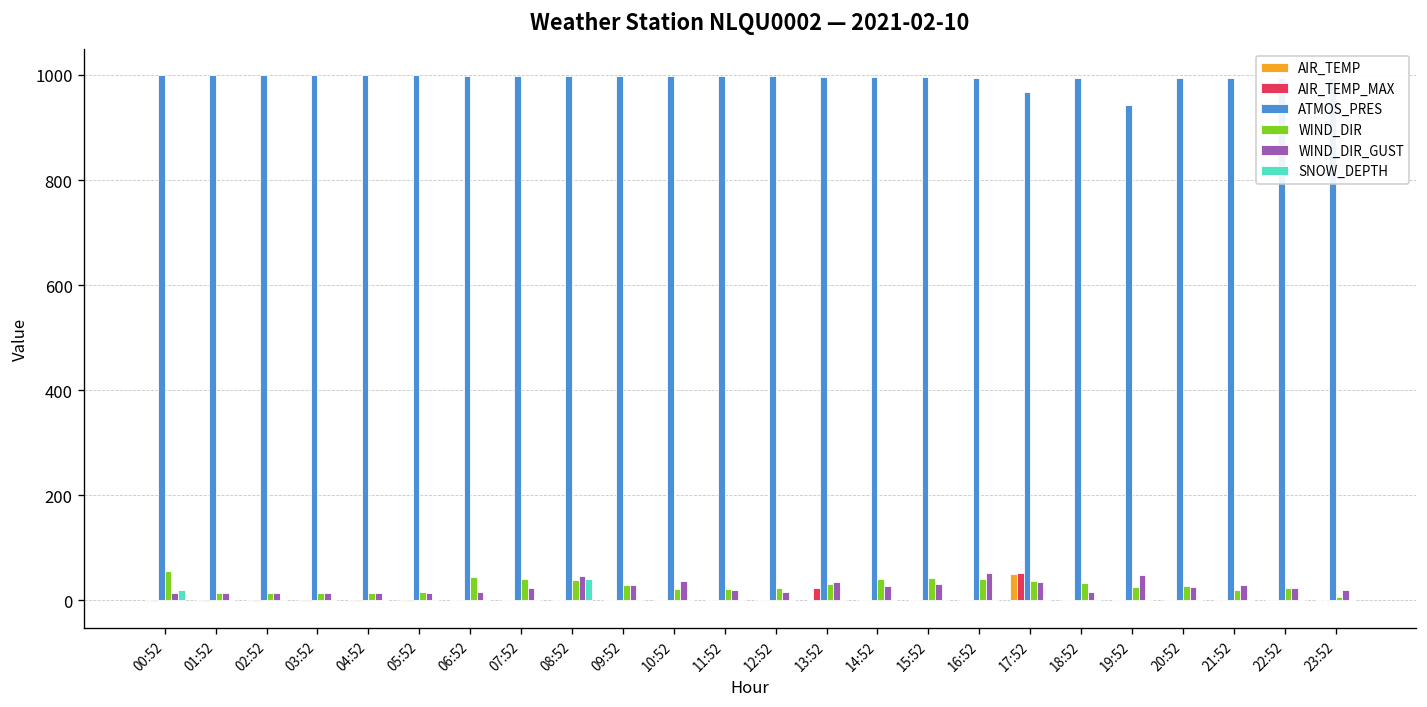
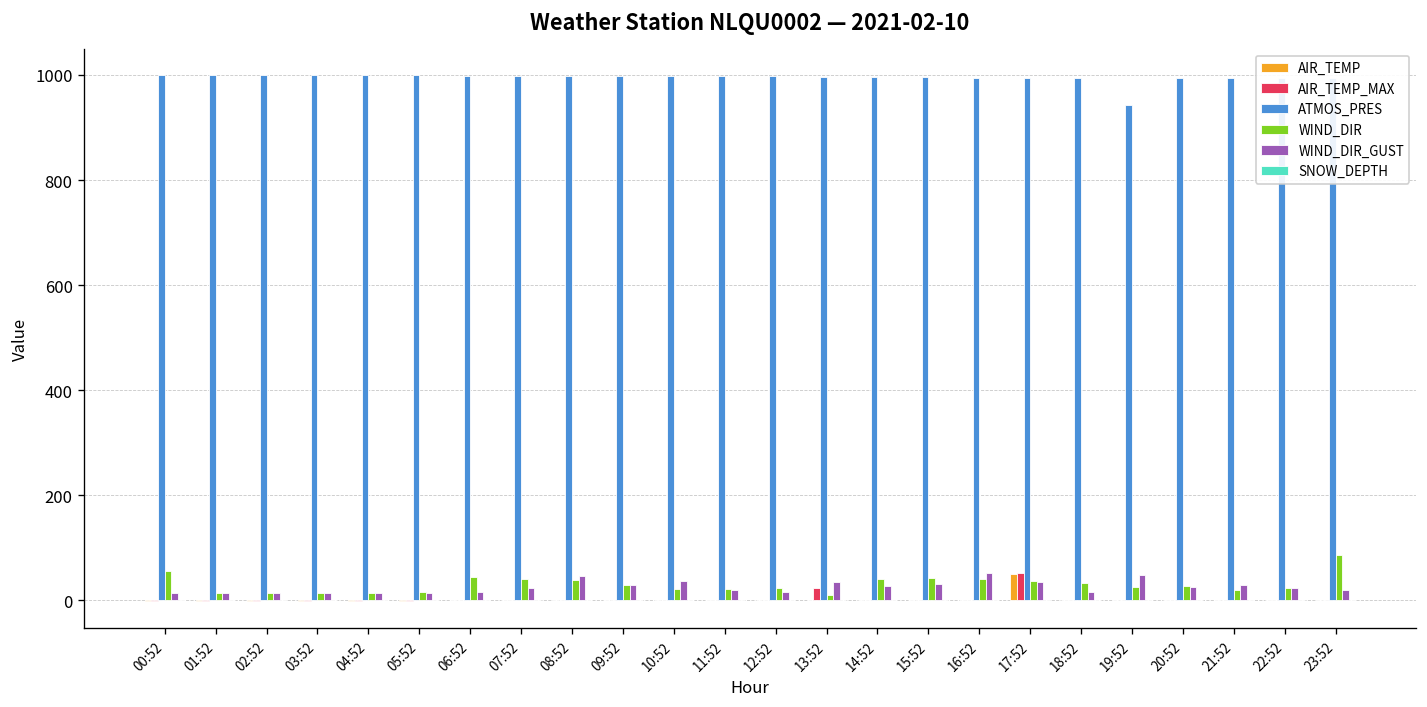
  {
    "AIR_TEMP": {
      "17:52": 50,
      "19:52": 0
    },
    "AIR_TEMP_MAX": {
      "13:52": 20,
      "17:52": 50
    },
    "ATMOS_PRES": {
      "00:52": 1000,
      "01:52": 1000,
      "02:52": 1000,
      "03:52": 1000,
      "04:52": 1000,
      "05:52": 1000,
      "06:52": 1000,
      "07:52": 1000,
      "08:52": 1000,
      "09:52": 1000,
      "10:52": 1000,
      "11:52": 1000,
      "12:52": 1000,
      "13:52": 1000,
      "14:52": 1000,
      "15:52": 1000,
      "16:52": 1000,
-     "17:52": 970,
+     "17:52": 990,
      "18:52": 990,
      "19:52": 940,
      "20:52": 990,
      "21:52": 990
    },
    "WIND_DIR": {
      "00:52": 60,
      "01:52": 10,
      "02:52": 10,
      "03:52": 10,
      "04:52": 10,
      "05:52": 20,
      "06:52": 40,
      "07:52": 40,
      "08:52": 40,
      "09:52": 30,
      "10:52": 20,
      "11:52": 20,
      "12:52": 20,
-     "13:52": 30,
+     "13:52": 10,
      "14:52": 40,
      "15:52": 40,
      "16:52": 40,
      "17:52": 40,
      "18:52": 30,
      "19:52": 30,
      "20:52": 30,
      "21:52": 20,
      "22:52": 20,
-     "23:52": 10
+     "23:52": 90
    },
    "WIND_DIR_GUST": {
      "00:52": 10,
      "01:52": 10,
      "02:52": 10,
      "03:52": 10,
      "04:52": 10,
      "05:52": 10,
      "06:52": 20,
      "07:52": 20,
      "08:52": 50,
      "09:52": 30,
      "10:52": 40,
      "11:52": 20,
      "12:52": 20,
      "13:52": 30,
      "14:52": 30,
      "15:52": 30,
      "16:52": 50,
      "17:52": 30,
      "18:52": 20,
      "19:52": 50,
      "20:52": 30,
      "21:52": 30,
      "22:52": 20,
      "23:52": 20
    },
    "SNOW_DEPTH": {
-     "00:52": 20,
-     "08:52": 40
+     "00:52": 0,
+     "08:52": 0
    }
  }
